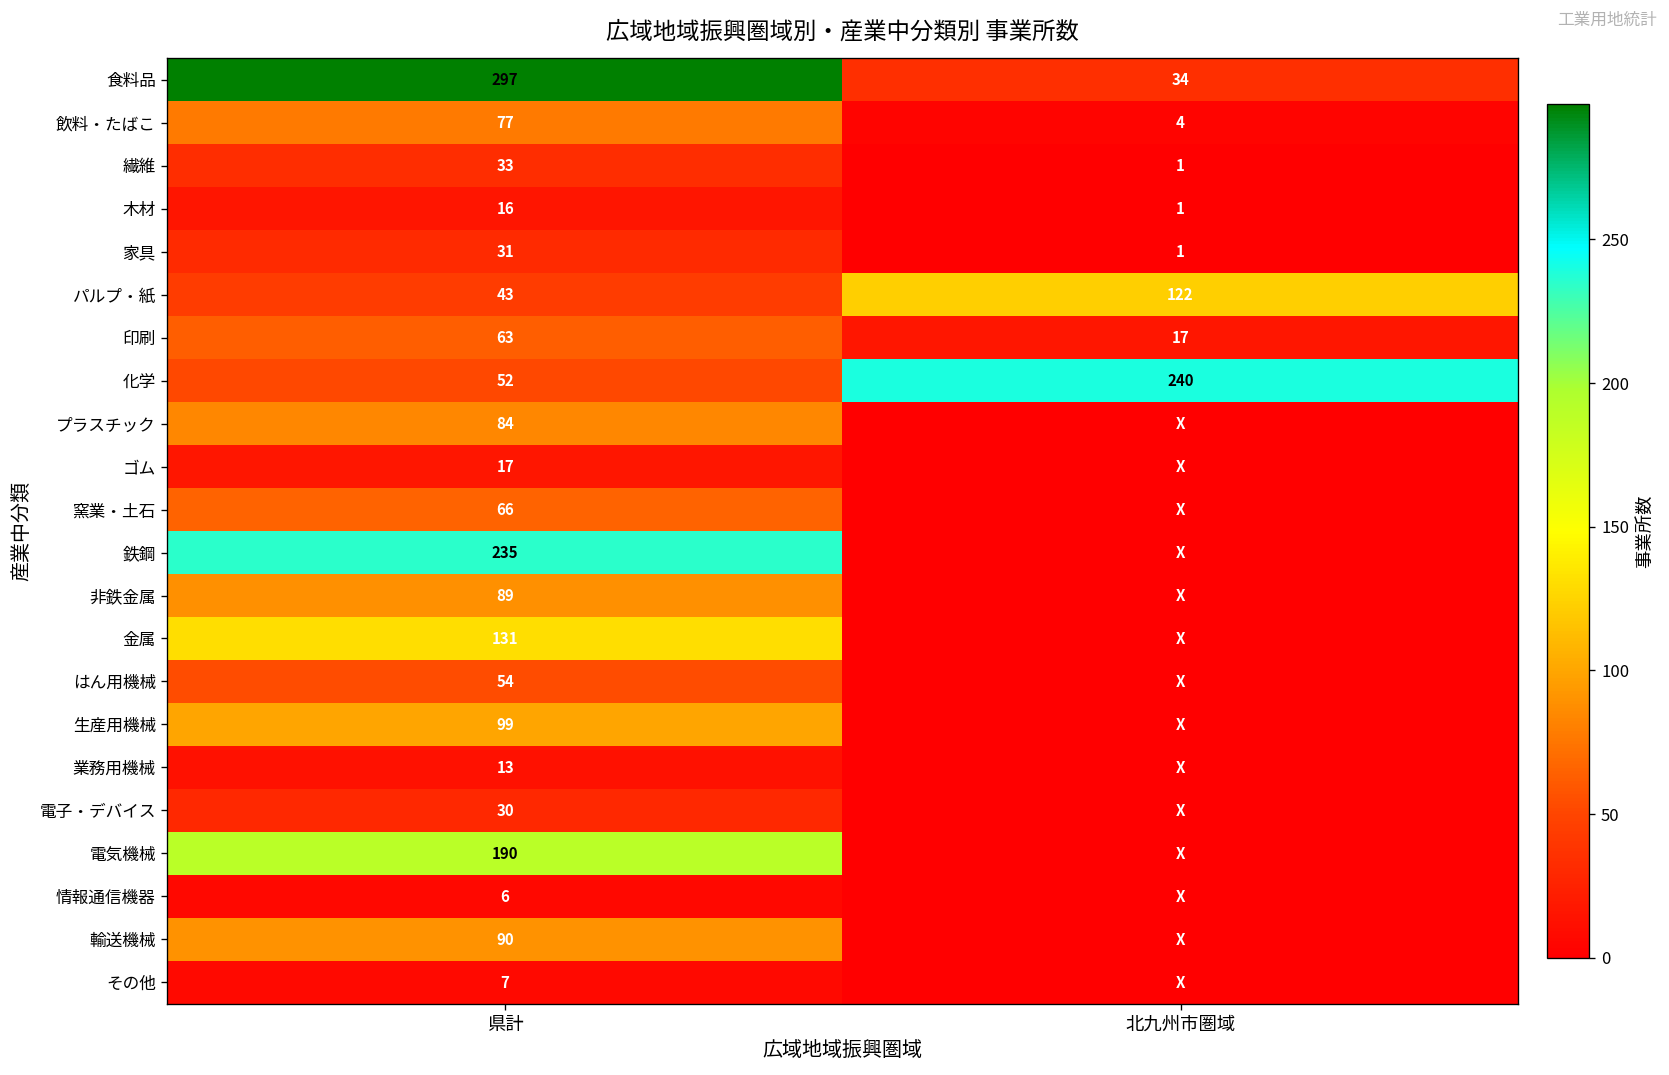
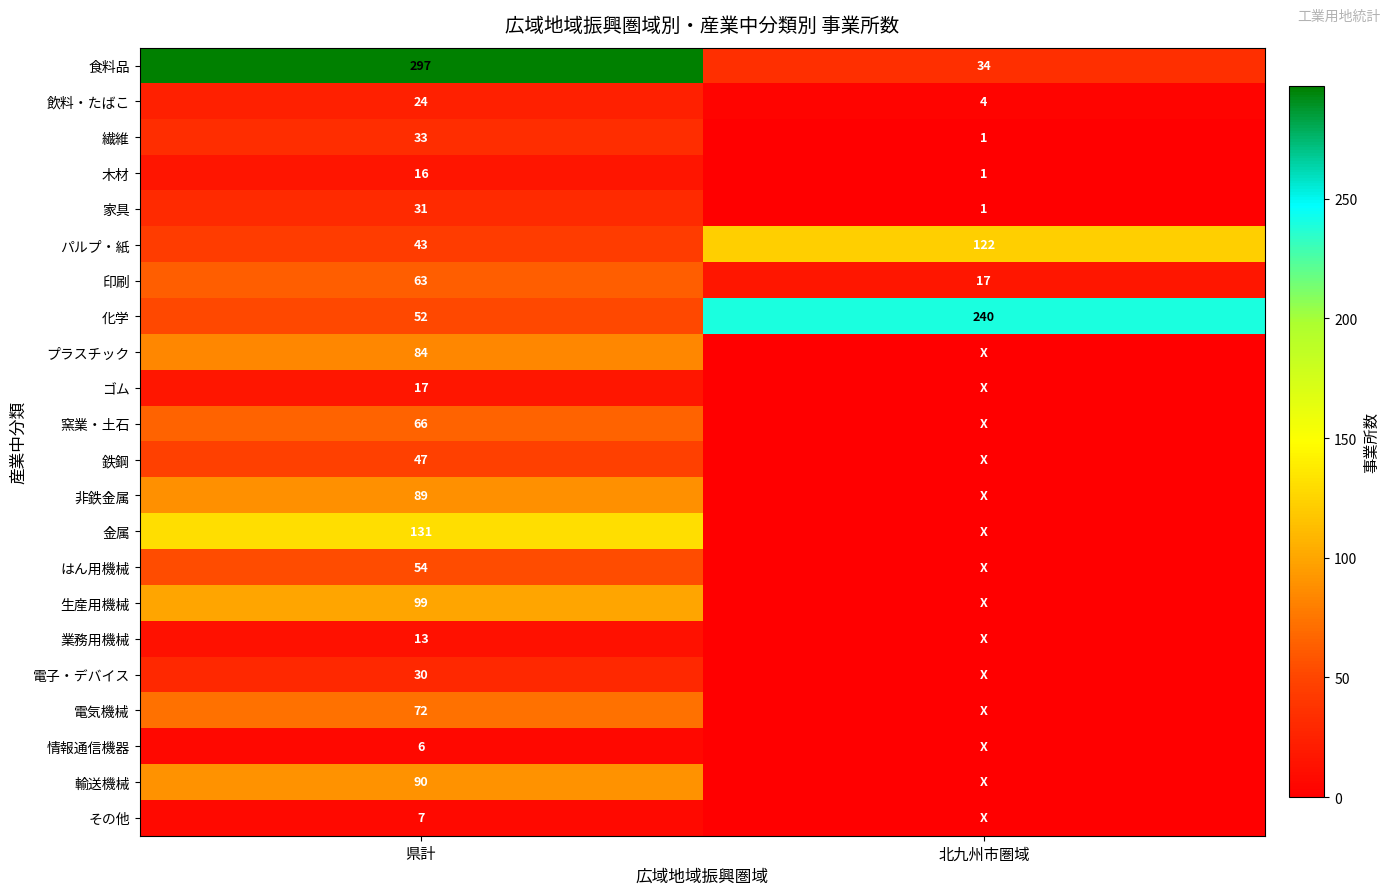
  {
    "食料品": {
      "県計": 297,
      "北九州市圏域": 34
    },
    "飲料・たばこ": {
-     "県計": 77,
+     "県計": 24,
      "北九州市圏域": 4
    },
    "繊維": {
      "県計": 33,
      "北九州市圏域": 1
    },
    "木材": {
      "県計": 16,
      "北九州市圏域": 1
    },
    "家具": {
      "県計": 31,
      "北九州市圏域": 1
    },
    "パルプ・紙": {
      "県計": 43,
      "北九州市圏域": 122
    },
    "印刷": {
      "県計": 63,
      "北九州市圏域": 17
    },
    "化学": {
      "県計": 52,
      "北九州市圏域": 240
    },
    "プラスチック": {
      "県計": 84
    },
    "ゴム": {
      "県計": 17
    },
    "窯業・土石": {
      "県計": 66
    },
    "鉄鋼": {
-     "県計": 235
+     "県計": 47
    },
    "非鉄金属": {
      "県計": 89
    },
    "金属": {
      "県計": 131
    },
    "はん用機械": {
      "県計": 54
    },
    "生産用機械": {
      "県計": 99
    },
    "業務用機械": {
      "県計": 13
    },
    "電子・デバイス": {
      "県計": 30
    },
    "電気機械": {
-     "県計": 190
+     "県計": 72
    },
    "情報通信機器": {
      "県計": 6
    },
    "輸送機械": {
      "県計": 90
    },
    "その他": {
      "県計": 7
    }
  }
